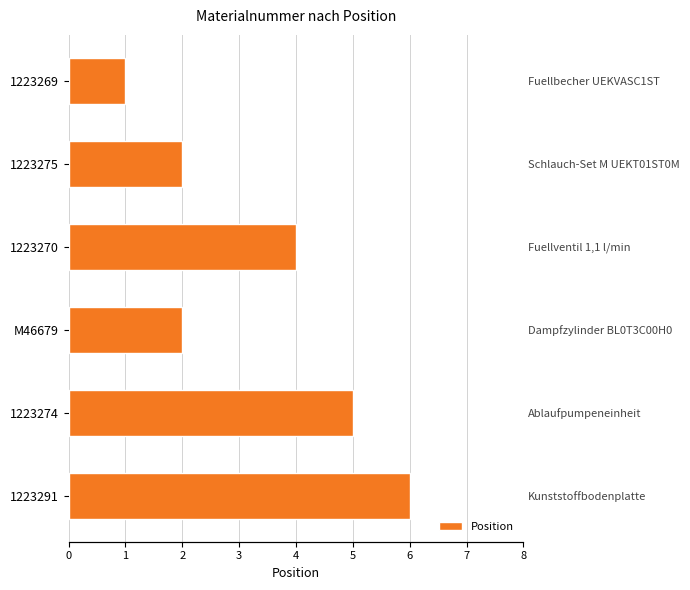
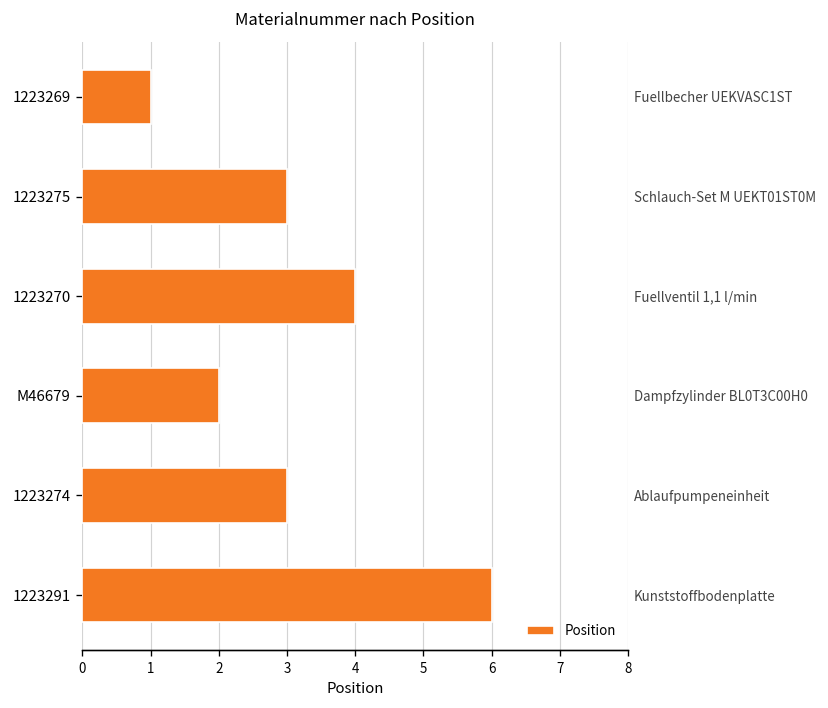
  {
    "1223269": 1,
-   "1223275": 2,
+   "1223275": 3,
    "1223270": 4,
    "M46679": 2,
-   "1223274": 5,
+   "1223274": 3,
    "1223291": 6
  }
